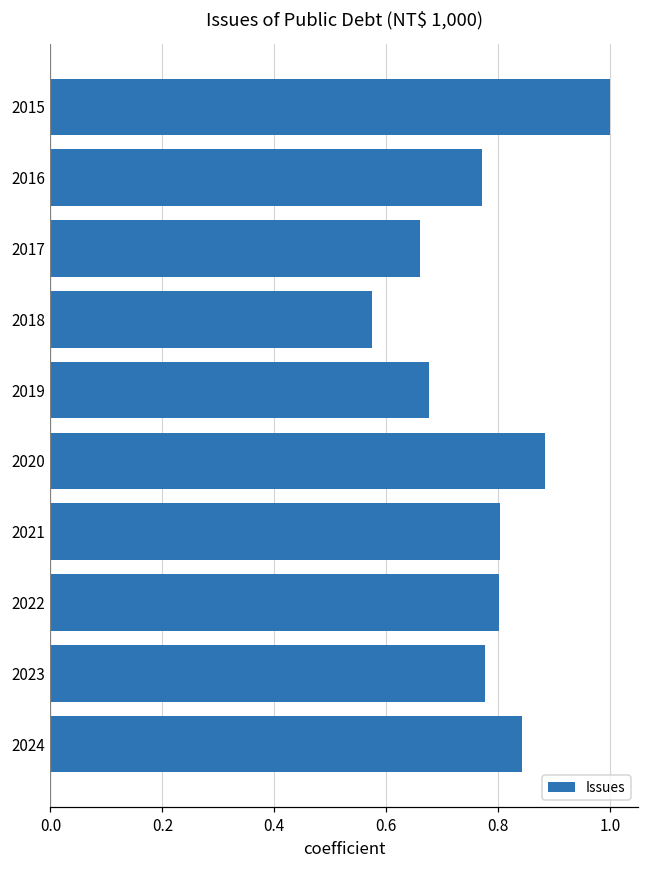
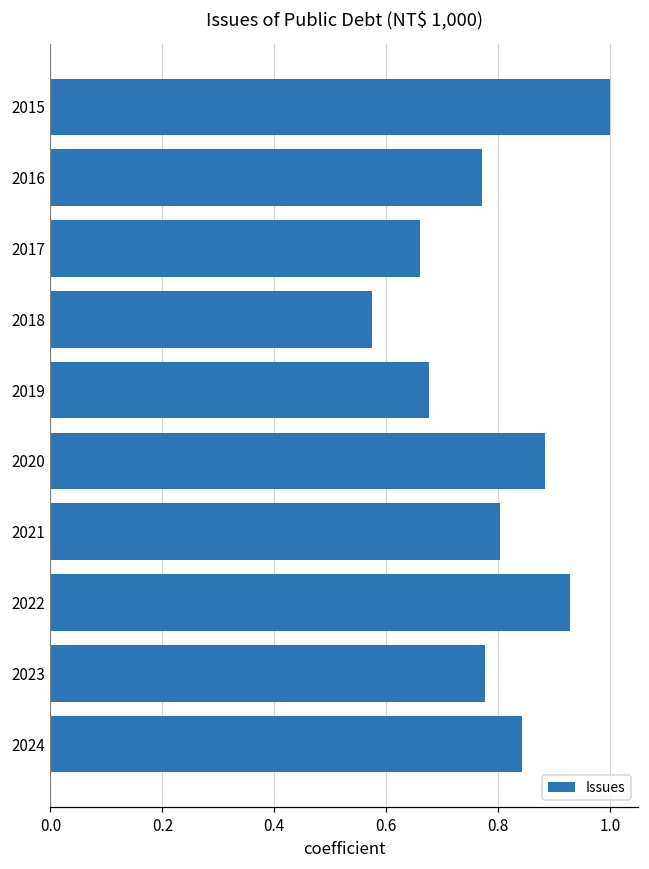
  {
    "2015": 1.00,
    "2016": 0.77,
    "2017": 0.66,
    "2018": 0.57,
    "2019": 0.68,
    "2020": 0.88,
    "2021": 0.80,
-   "2022": 0.80,
+   "2022": 0.93,
    "2023": 0.78,
    "2024": 0.84
  }
